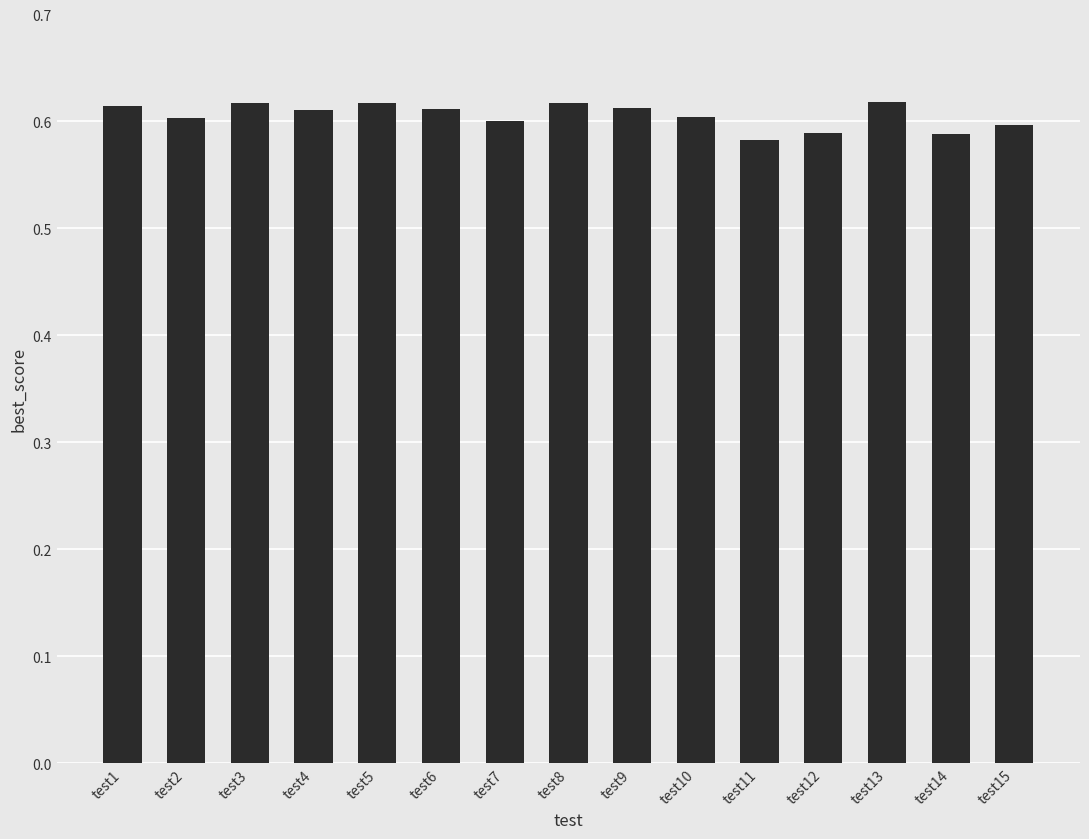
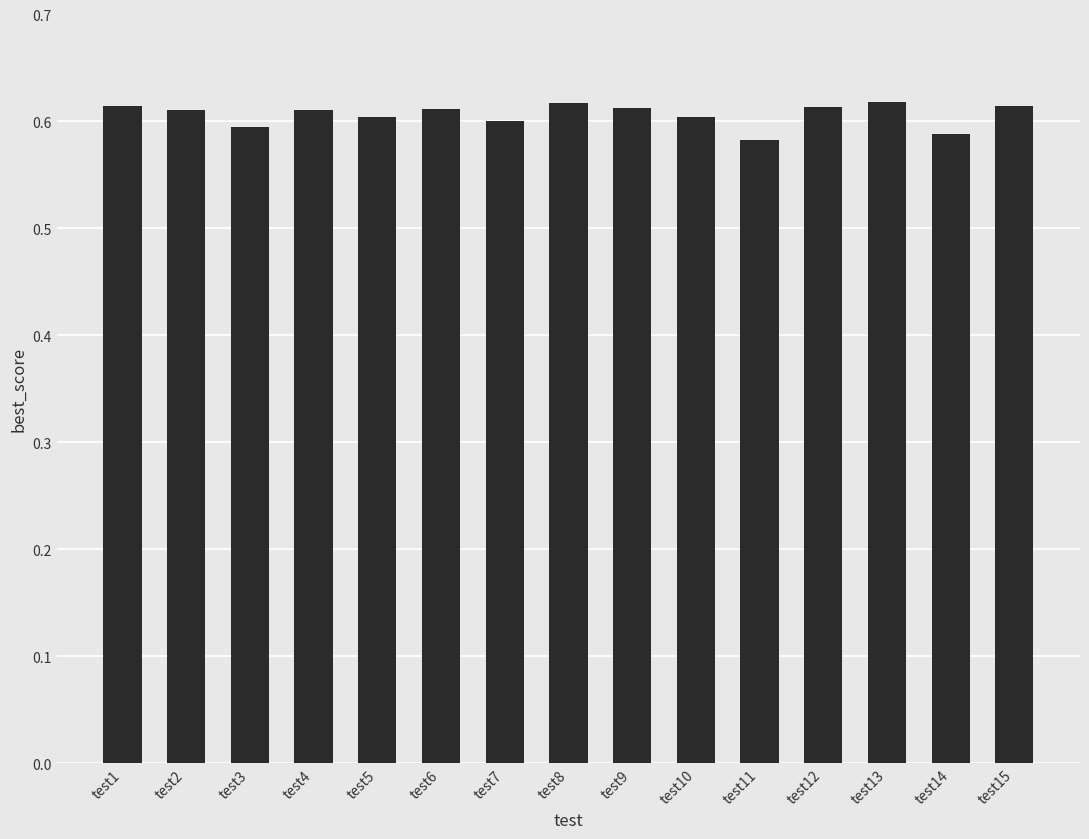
  {
    "test1": 0.614,
-   "test2": 0.603,
-   "test3": 0.617,
+   "test2": 0.611,
+   "test3": 0.595,
    "test4": 0.611,
-   "test5": 0.617,
+   "test5": 0.604,
    "test6": 0.611,
    "test7": 0.600,
    "test8": 0.617,
    "test9": 0.613,
    "test10": 0.604,
    "test11": 0.583,
-   "test12": 0.589,
+   "test12": 0.614,
    "test13": 0.618,
    "test14": 0.588,
-   "test15": 0.597
+   "test15": 0.614
  }
